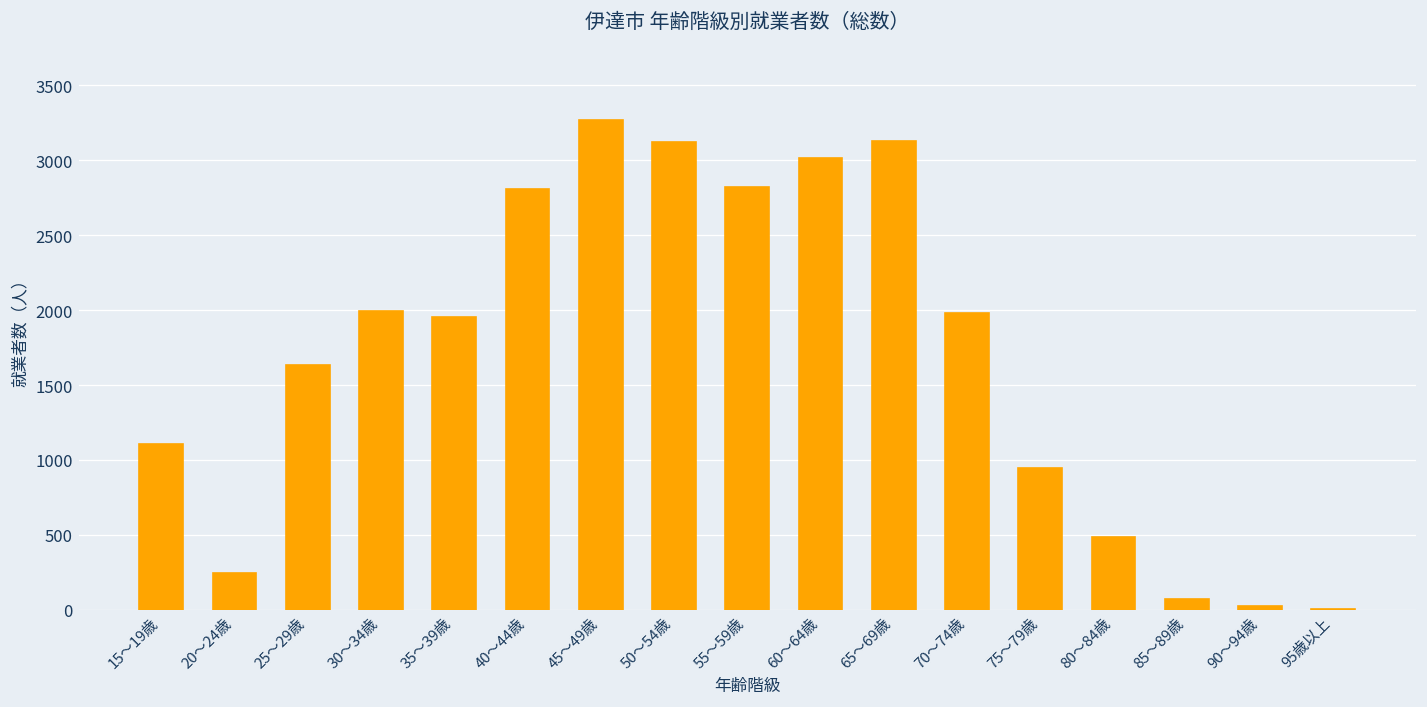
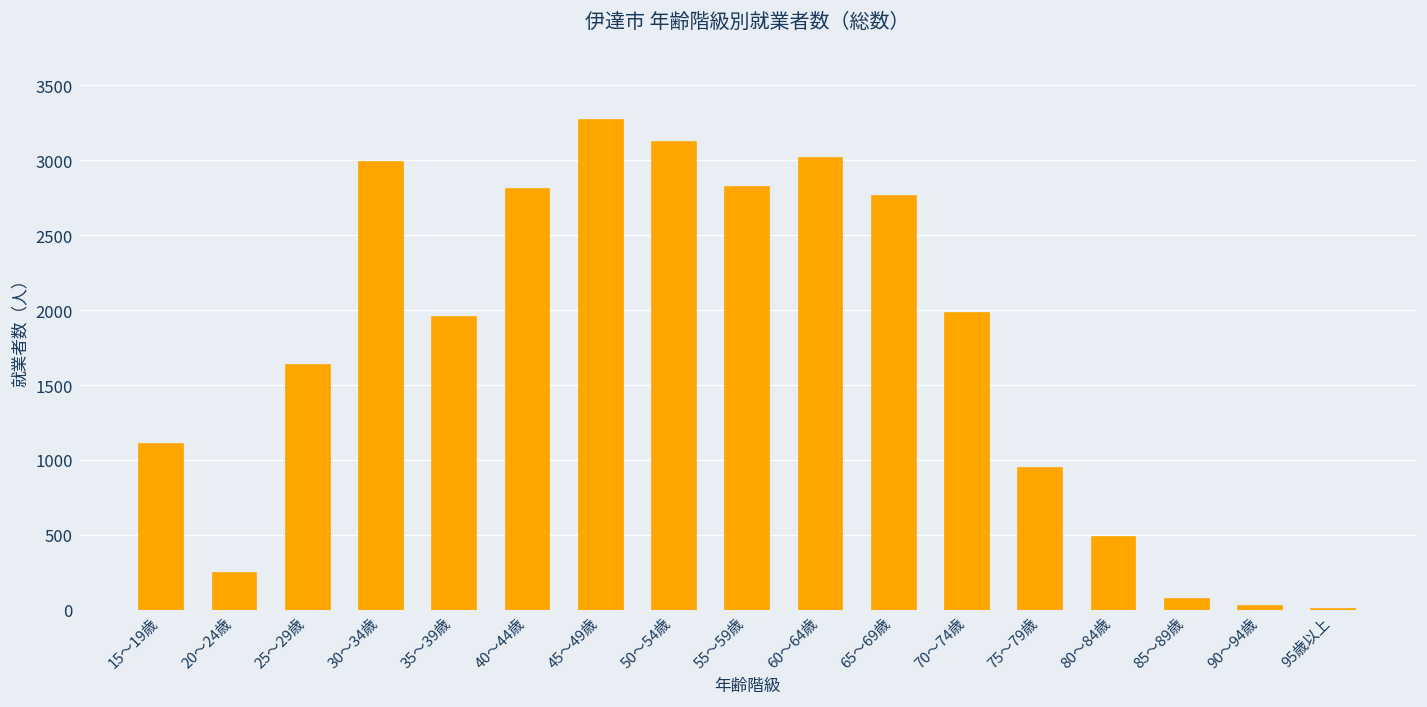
  {
    "15～19歳": 1100,
    "20～24歳": 240,
    "25～29歳": 1630,
-   "30～34歳": 1990,
+   "30～34歳": 2990,
    "35～39歳": 1950,
    "40～44歳": 2810,
    "45～49歳": 3270,
    "50～54歳": 3120,
    "55～59歳": 2820,
    "60～64歳": 3010,
-   "65～69歳": 3130,
+   "65～69歳": 2760,
    "70～74歳": 1980,
    "75～79歳": 940,
    "80～84歳": 480,
    "85～89歳": 70,
    "90～94歳": 30
  }
